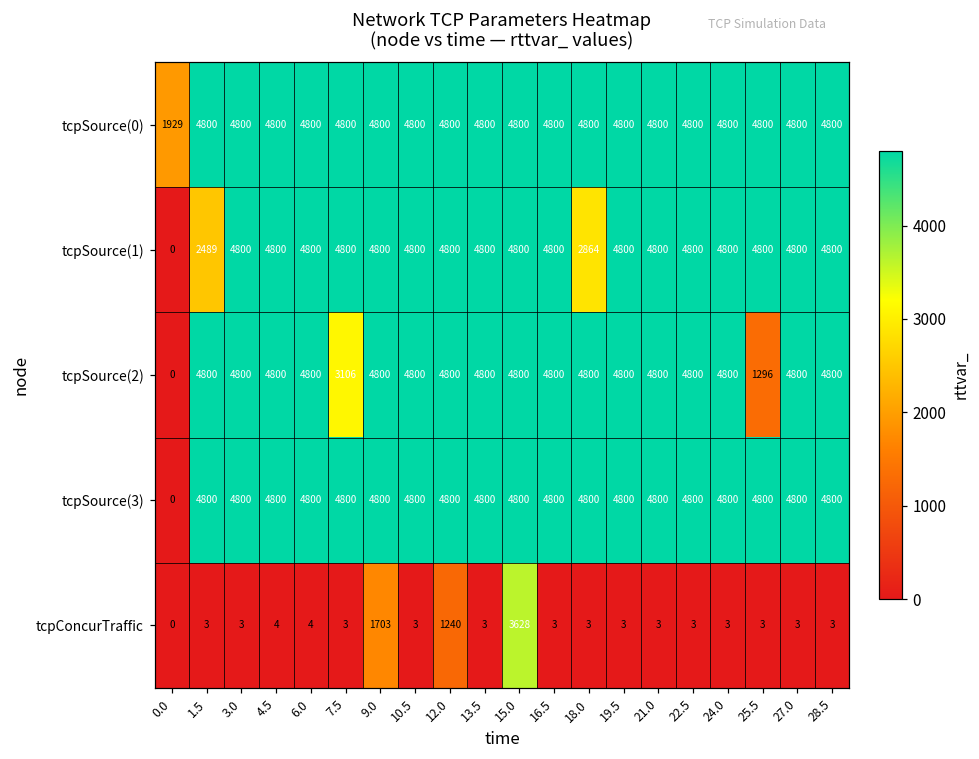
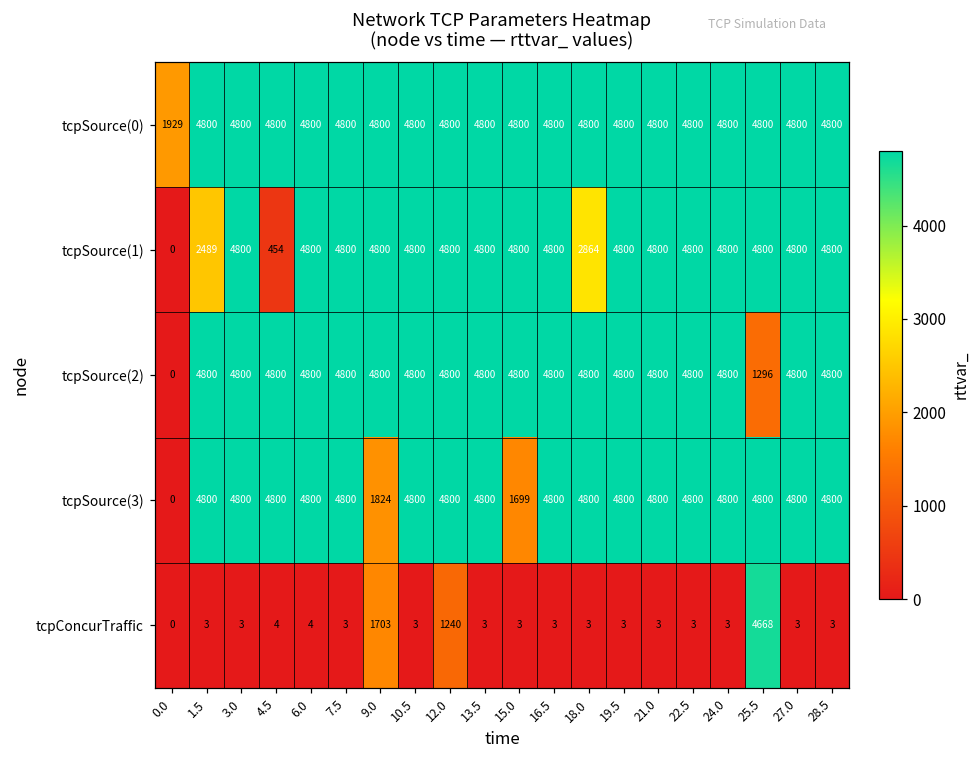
  {
    "tcpSource(0)": {
      "0.0": 1929,
      "1.5": 4800,
      "3.0": 4800,
      "4.5": 4800,
      "6.0": 4800,
      "7.5": 4800,
      "9.0": 4800,
      "10.5": 4800,
      "12.0": 4800,
      "13.5": 4800,
      "15.0": 4800,
      "16.5": 4800,
      "18.0": 4800,
      "19.5": 4800,
      "21.0": 4800,
      "22.5": 4800,
      "24.0": 4800,
      "25.5": 4800,
      "27.0": 4800,
      "28.5": 4800
    },
    "tcpSource(1)": {
      "0.0": 0,
      "1.5": 2489,
      "3.0": 4800,
-     "4.5": 4800,
+     "4.5": 454,
      "6.0": 4800,
      "7.5": 4800,
      "9.0": 4800,
      "10.5": 4800,
      "12.0": 4800,
      "13.5": 4800,
      "15.0": 4800,
      "16.5": 4800,
      "18.0": 2864,
      "19.5": 4800,
      "21.0": 4800,
      "22.5": 4800,
      "24.0": 4800,
      "25.5": 4800,
      "27.0": 4800,
      "28.5": 4800
    },
    "tcpSource(2)": {
      "0.0": 0,
      "1.5": 4800,
      "3.0": 4800,
      "4.5": 4800,
      "6.0": 4800,
-     "7.5": 3106,
+     "7.5": 4800,
      "9.0": 4800,
      "10.5": 4800,
      "12.0": 4800,
      "13.5": 4800,
      "15.0": 4800,
      "16.5": 4800,
      "18.0": 4800,
      "19.5": 4800,
      "21.0": 4800,
      "22.5": 4800,
      "24.0": 4800,
      "25.5": 1296,
      "27.0": 4800,
      "28.5": 4800
    },
    "tcpSource(3)": {
      "0.0": 0,
      "1.5": 4800,
      "3.0": 4800,
      "4.5": 4800,
      "6.0": 4800,
      "7.5": 4800,
-     "9.0": 4800,
+     "9.0": 1824,
      "10.5": 4800,
      "12.0": 4800,
      "13.5": 4800,
-     "15.0": 4800,
+     "15.0": 1699,
      "16.5": 4800,
      "18.0": 4800,
      "19.5": 4800,
      "21.0": 4800,
      "22.5": 4800,
      "24.0": 4800,
      "25.5": 4800,
      "27.0": 4800,
      "28.5": 4800
    },
    "tcpConcurTraffic": {
      "0.0": 0,
      "1.5": 3,
      "3.0": 3,
      "4.5": 4,
      "6.0": 4,
      "7.5": 3,
      "9.0": 1703,
      "10.5": 3,
      "12.0": 1240,
      "13.5": 3,
-     "15.0": 3628,
+     "15.0": 3,
      "16.5": 3,
      "18.0": 3,
      "19.5": 3,
      "21.0": 3,
      "22.5": 3,
      "24.0": 3,
-     "25.5": 3,
+     "25.5": 4668,
      "27.0": 3,
      "28.5": 3
    }
  }
